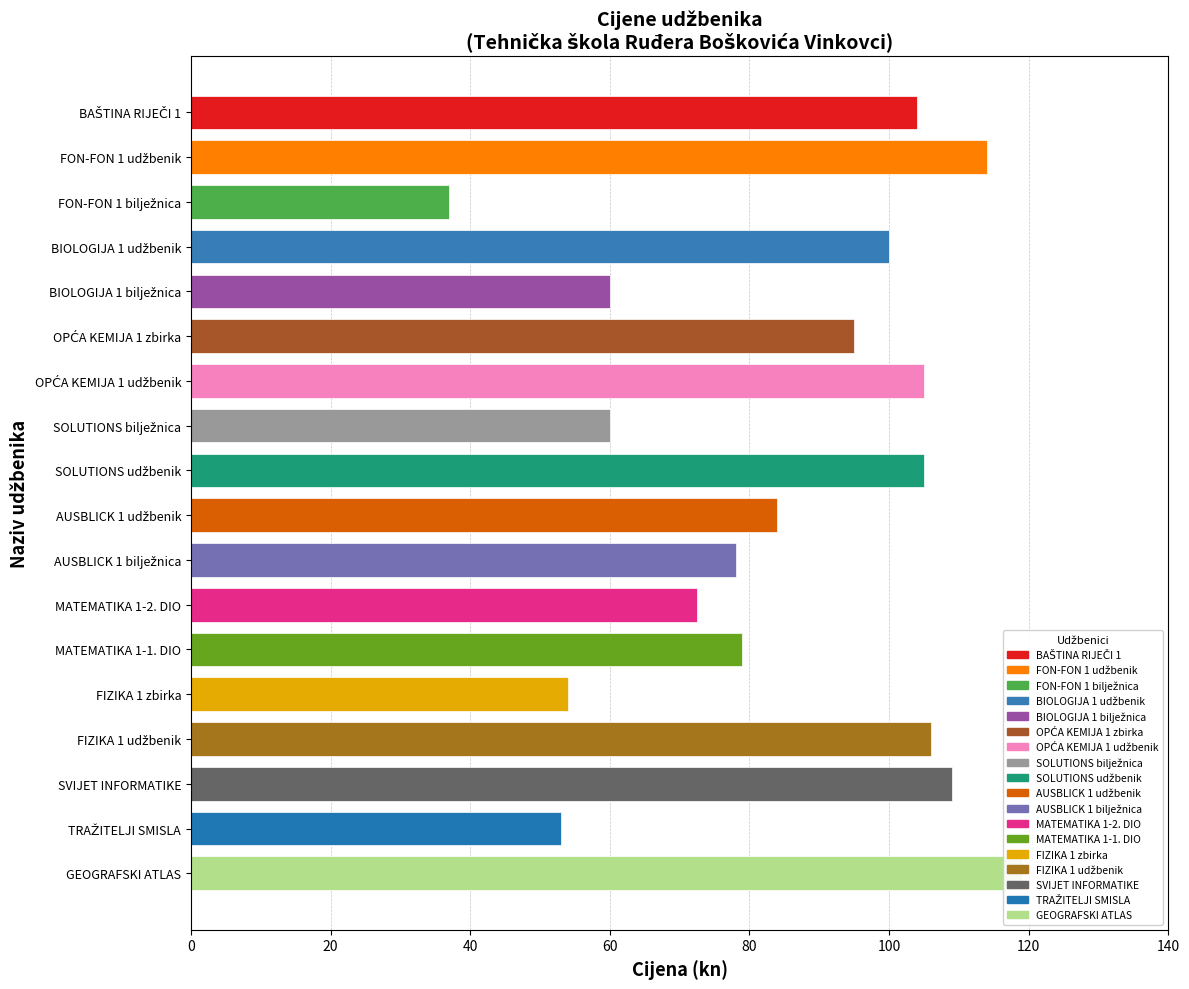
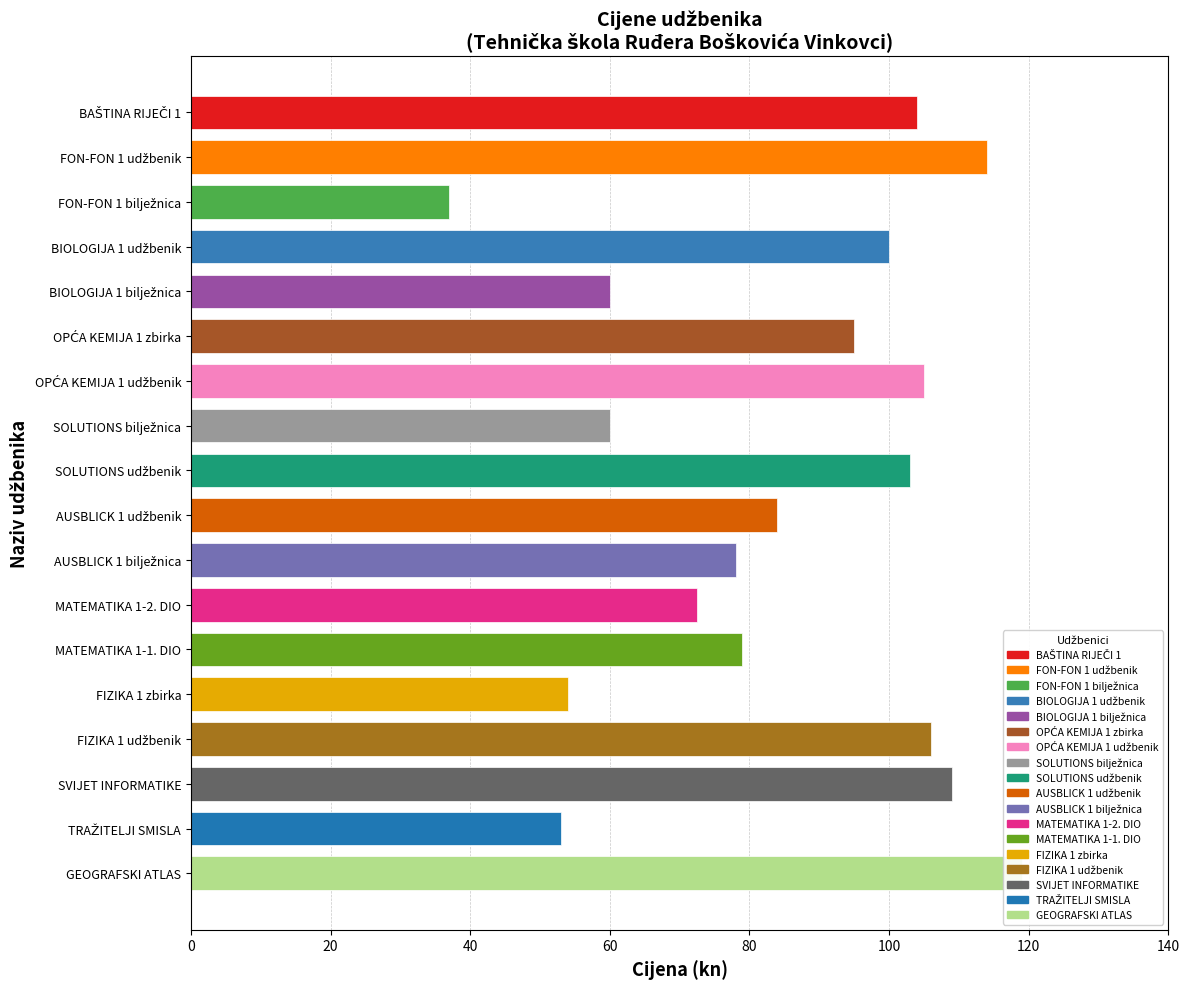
  {
    "BAŠTINA RIJEČI 1": 104,
    "FON-FON 1 udžbenik": 114,
    "FON-FON 1 bilježnica": 37,
    "BIOLOGIJA 1 udžbenik": 100,
    "BIOLOGIJA 1 bilježnica": 60,
    "OPĆA KEMIJA 1 zbirka": 95,
    "OPĆA KEMIJA 1 udžbenik": 105,
    "SOLUTIONS bilježnica": 60,
-   "SOLUTIONS udžbenik": 105,
+   "SOLUTIONS udžbenik": 103,
    "AUSBLICK 1 udžbenik": 84,
    "AUSBLICK 1 bilježnica": 78,
    "MATEMATIKA 1-2. DIO": 73,
    "MATEMATIKA 1-1. DIO": 79,
    "FIZIKA 1 zbirka": 54,
    "FIZIKA 1 udžbenik": 106,
    "SVIJET INFORMATIKE": 109,
    "TRAŽITELJI SMISLA": 53
  }
